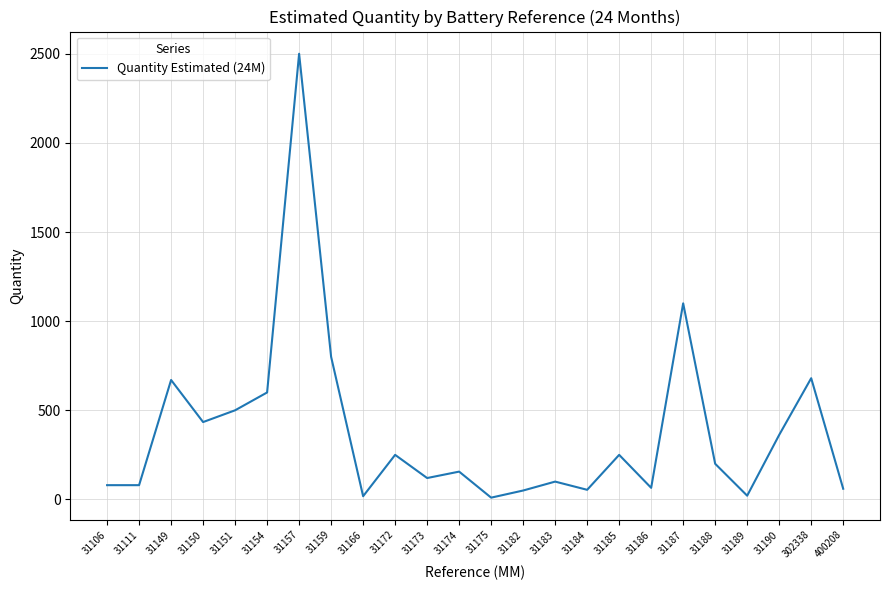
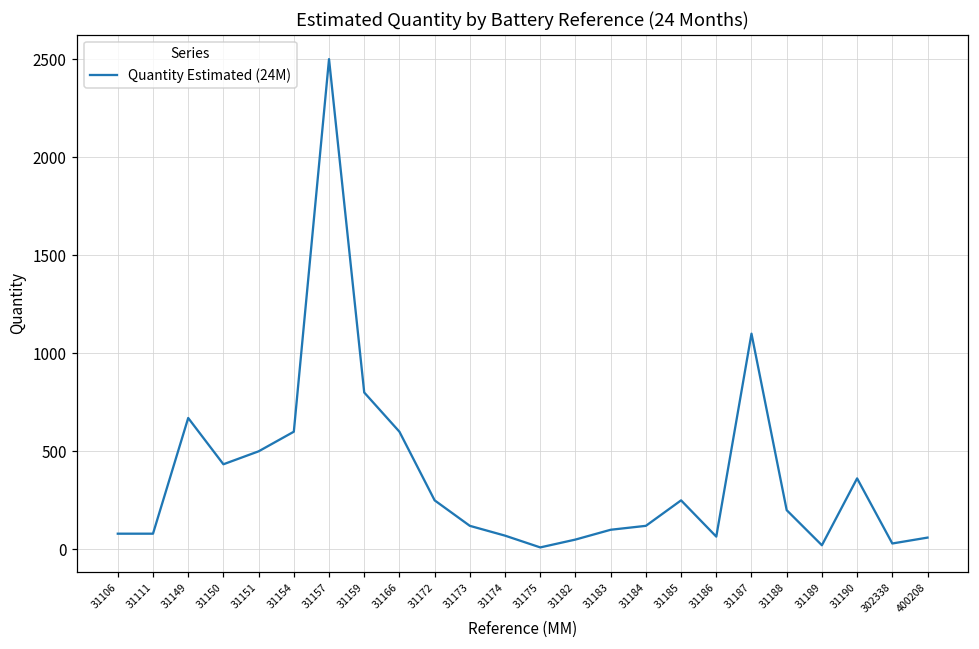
  {
    "31106": 80,
    "31111": 80,
    "31149": 670,
    "31150": 430,
    "31151": 500,
    "31154": 600,
    "31157": 2500,
    "31159": 800,
-   "31166": 20,
+   "31166": 600,
    "31172": 250,
    "31173": 120,
-   "31174": 160,
+   "31174": 70,
    "31175": 10,
    "31182": 50,
    "31183": 100,
-   "31184": 50,
+   "31184": 120,
    "31185": 250,
    "31186": 70,
    "31187": 1100,
    "31188": 200,
    "31189": 20,
    "31190": 360,
-   "302338": 680,
+   "302338": 30,
    "400208": 60
  }
